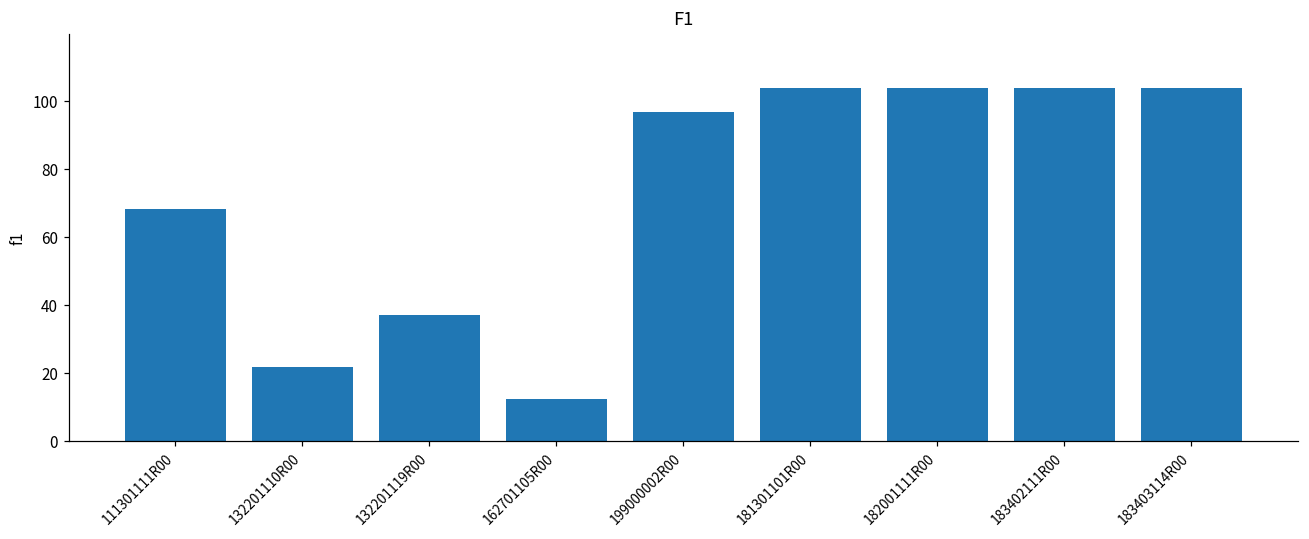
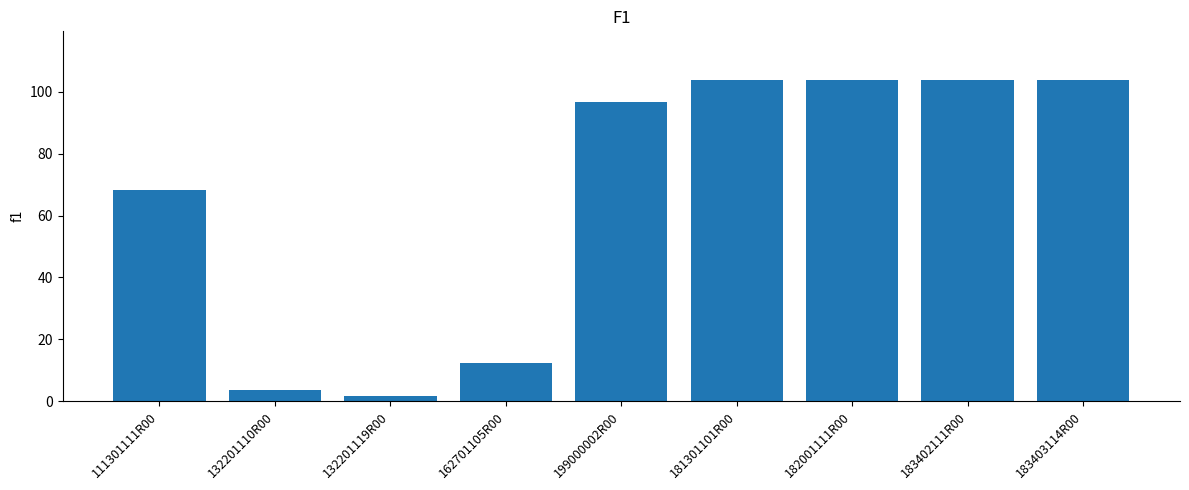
  {
    "111301111R00": 68,
-   "132201110R00": 22,
-   "132201119R00": 37,
+   "132201110R00": 4,
+   "132201119R00": 2,
    "162701105R00": 12,
    "199000002R00": 97,
    "181301101R00": 104,
    "182001111R00": 104,
    "183402111R00": 104,
    "183403114R00": 104
  }
